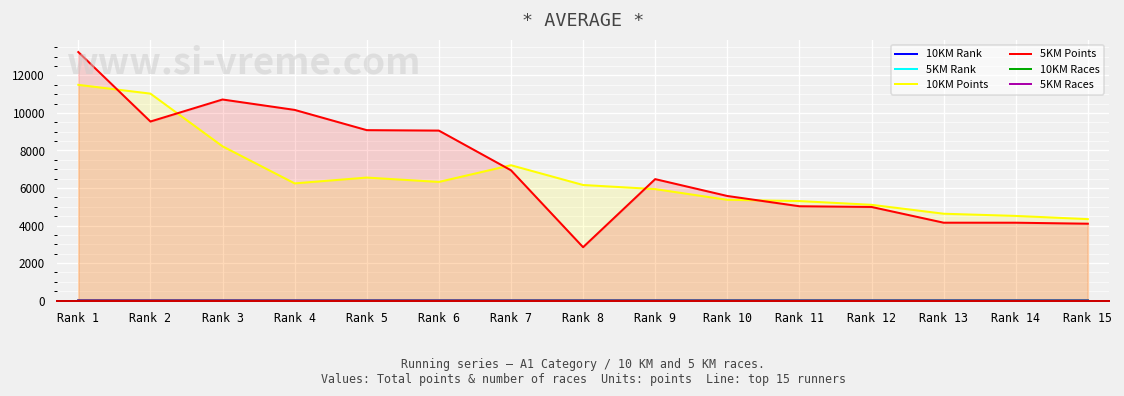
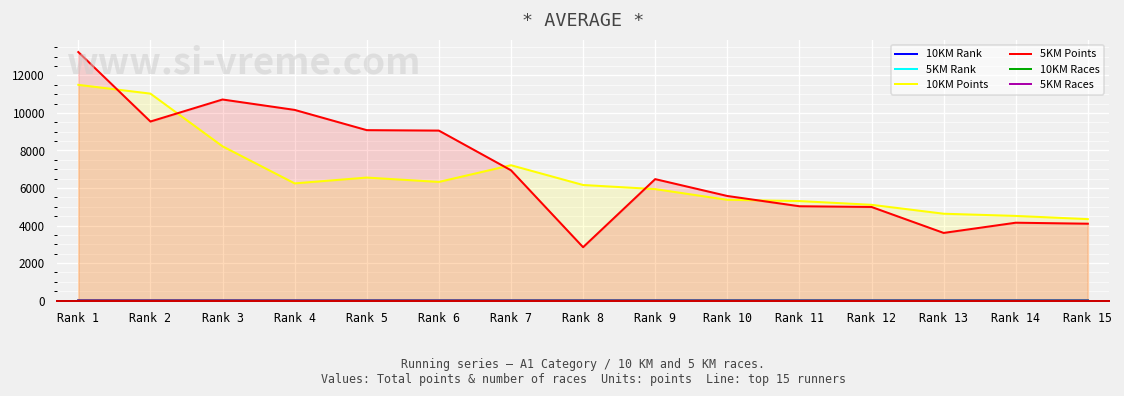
  {
    "10KM Points": {
      "Rank 1": 11500,
      "Rank 2": 11000,
      "Rank 3": 8200,
      "Rank 4": 6200,
      "Rank 5": 6600,
      "Rank 6": 6300,
      "Rank 7": 7200,
      "Rank 8": 6200,
      "Rank 9": 5900,
      "Rank 10": 5400,
      "Rank 11": 5300,
      "Rank 13": 4600,
      "Rank 14": 4500,
      "Rank 15": 4300
    },
    "5KM Points": {
      "Rank 1": 13200,
      "Rank 2": 9500,
      "Rank 3": 10700,
      "Rank 4": 10200,
      "Rank 5": 9100,
      "Rank 6": 9100,
      "Rank 7": 6900,
      "Rank 8": 2800,
      "Rank 9": 6500,
      "Rank 10": 5600,
      "Rank 11": 5000,
-     "Rank 13": 4200,
+     "Rank 13": 3600,
      "Rank 14": 4200,
      "Rank 15": 4100
    }
  }
